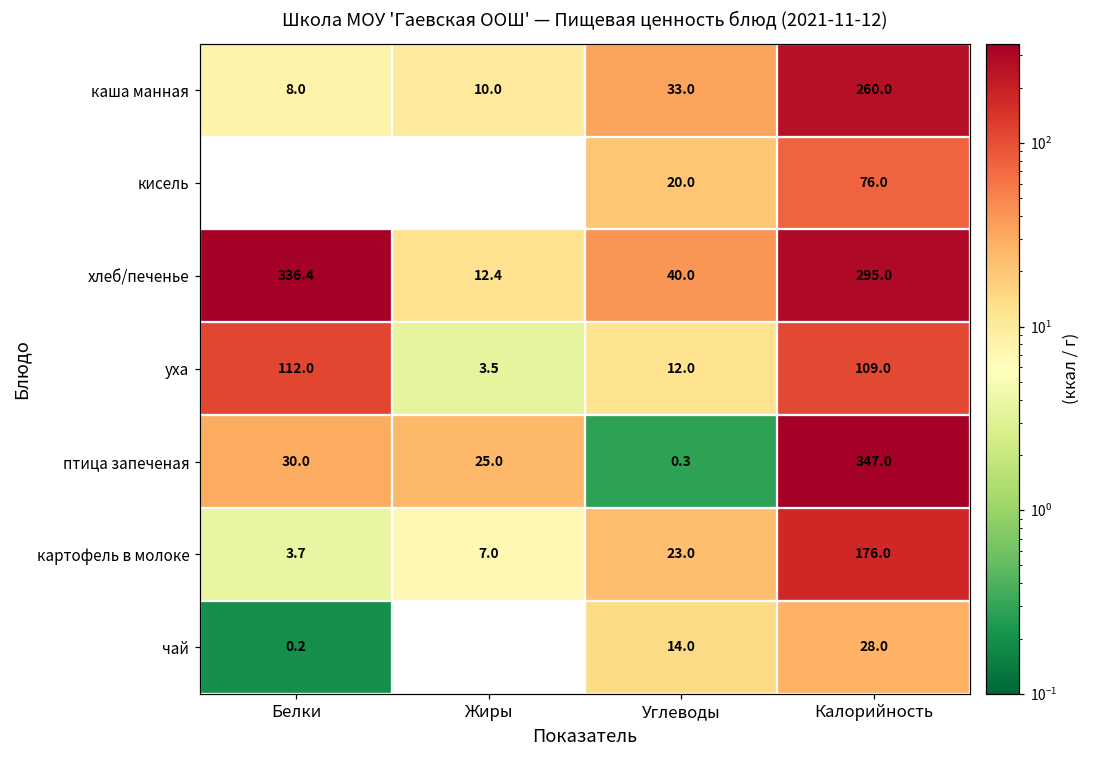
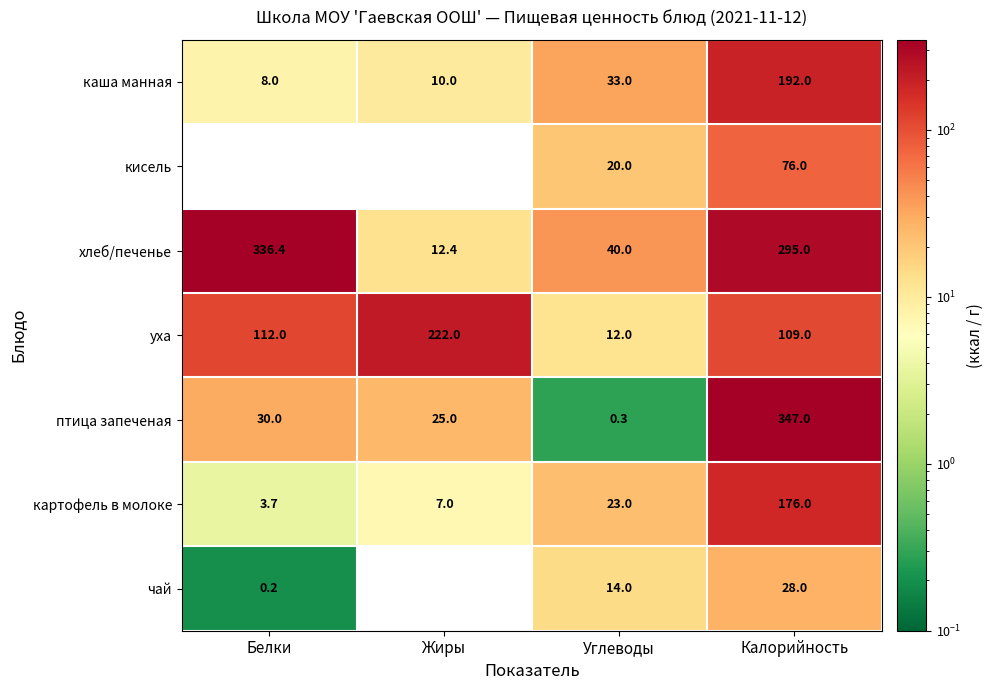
  {
    "каша манная": {
      "Белки": 8.0,
      "Жиры": 10.0,
      "Углеводы": 33.0,
-     "Калорийность": 260.0
+     "Калорийность": 192.0
    },
    "кисель": {
      "Углеводы": 20.0,
      "Калорийность": 76.0
    },
    "хлеб/печенье": {
      "Белки": 336.4,
      "Жиры": 12.4,
      "Углеводы": 40.0,
      "Калорийность": 295.0
    },
    "уха": {
      "Белки": 112.0,
-     "Жиры": 3.5,
+     "Жиры": 222.0,
      "Углеводы": 12.0,
      "Калорийность": 109.0
    },
    "птица запеченая": {
      "Белки": 30.0,
      "Жиры": 25.0,
      "Углеводы": 0.3,
      "Калорийность": 347.0
    },
    "картофель в молоке": {
      "Белки": 3.7,
      "Жиры": 7.0,
      "Углеводы": 23.0,
      "Калорийность": 176.0
    },
    "чай": {
      "Белки": 0.2,
      "Углеводы": 14.0,
      "Калорийность": 28.0
    }
  }
